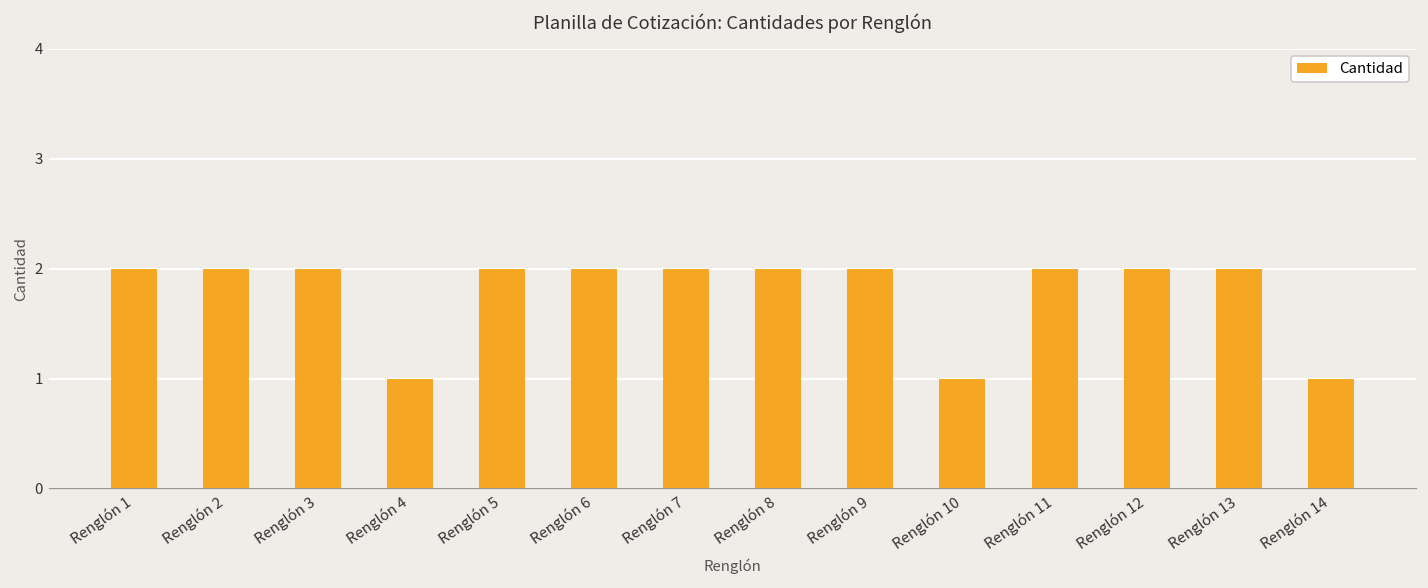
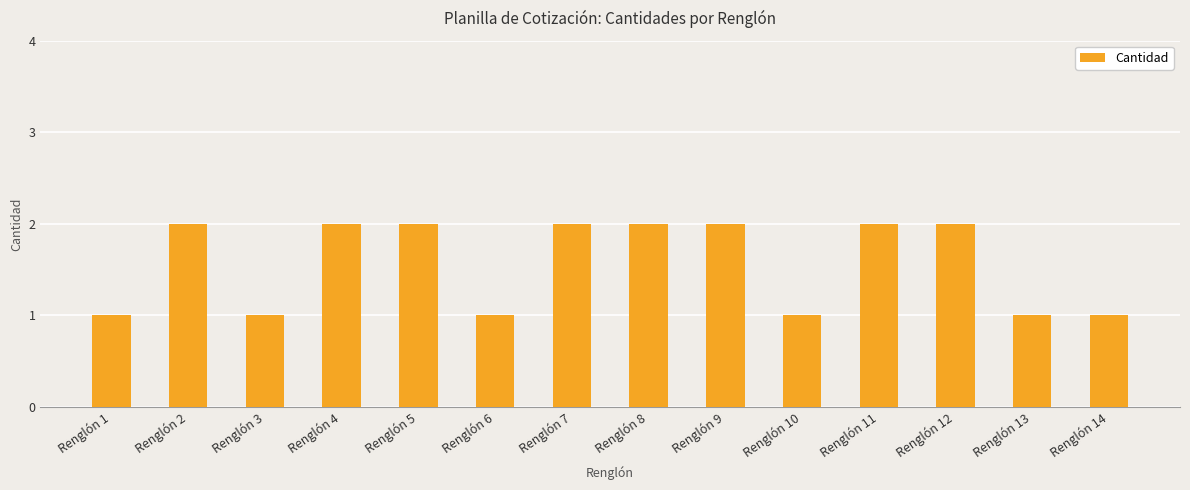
  {
-   "Renglón 1": 2,
+   "Renglón 1": 1,
    "Renglón 2": 2,
-   "Renglón 3": 2,
-   "Renglón 4": 1,
+   "Renglón 3": 1,
+   "Renglón 4": 2,
    "Renglón 5": 2,
-   "Renglón 6": 2,
+   "Renglón 6": 1,
    "Renglón 7": 2,
    "Renglón 8": 2,
    "Renglón 9": 2,
    "Renglón 10": 1,
    "Renglón 11": 2,
    "Renglón 12": 2,
-   "Renglón 13": 2,
+   "Renglón 13": 1,
    "Renglón 14": 1
  }
